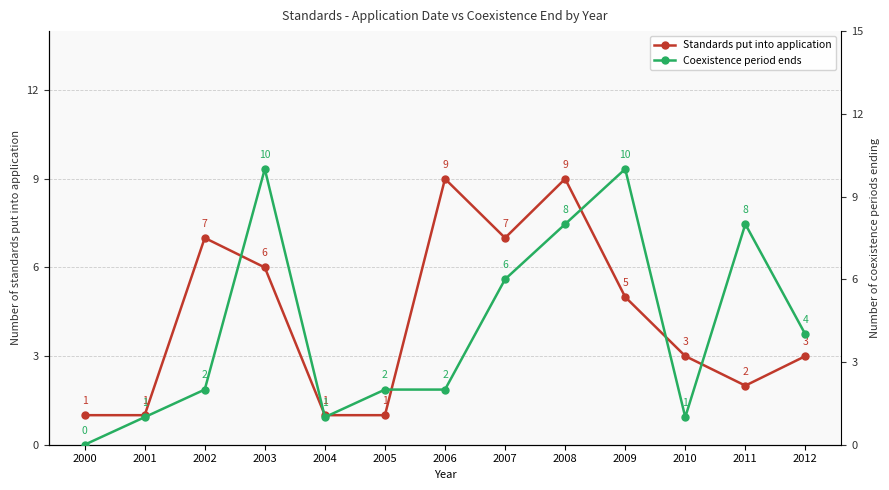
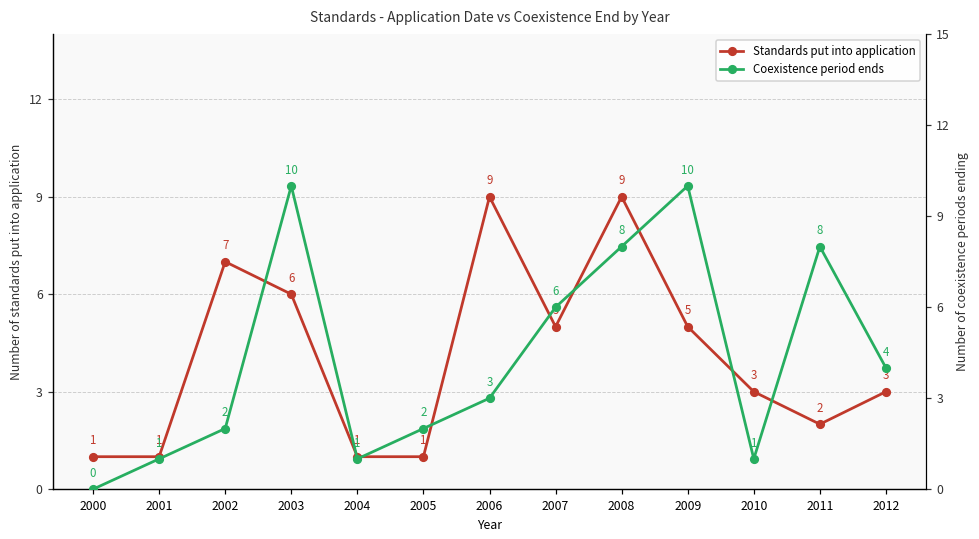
  {
    "Standards put into application": {
      "2000": 1,
      "2002": 7,
      "2003": 6,
      "2005": 1,
      "2006": 9,
-     "2007": 7,
+     "2007": 5,
      "2008": 9,
      "2009": 5,
      "2010": 3,
      "2011": 2,
      "2012": 3
    },
    "Coexistence period ends": {
      "2000": 0,
      "2002": 2,
      "2003": 10,
      "2005": 2,
-     "2006": 2,
+     "2006": 3,
      "2007": 6,
      "2008": 8,
      "2009": 10,
      "2010": 1,
      "2011": 8,
      "2012": 4
    }
  }
